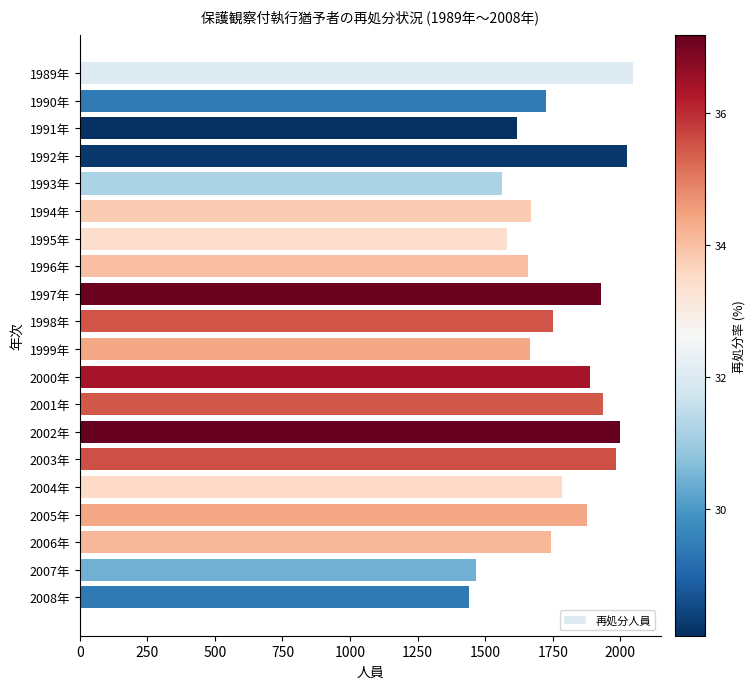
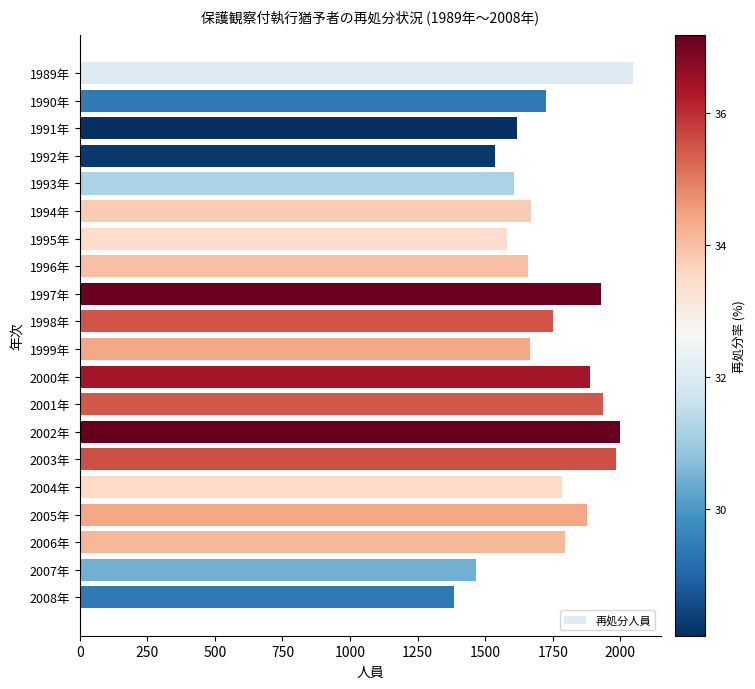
  {
    "1989年": 2050,
    "1990年": 1730,
    "1991年": 1620,
-   "1992年": 2020,
-   "1993年": 1560,
+   "1992年": 1540,
+   "1993年": 1610,
    "1994年": 1670,
    "1995年": 1580,
    "1996年": 1660,
    "1997年": 1930,
    "1998年": 1750,
    "1999年": 1670,
    "2000年": 1890,
    "2001年": 1940,
    "2002年": 2000,
    "2003年": 1980,
    "2004年": 1790,
    "2005年": 1880,
-   "2006年": 1750,
+   "2006年": 1800,
    "2007年": 1470,
-   "2008年": 1440
+   "2008年": 1380
  }
